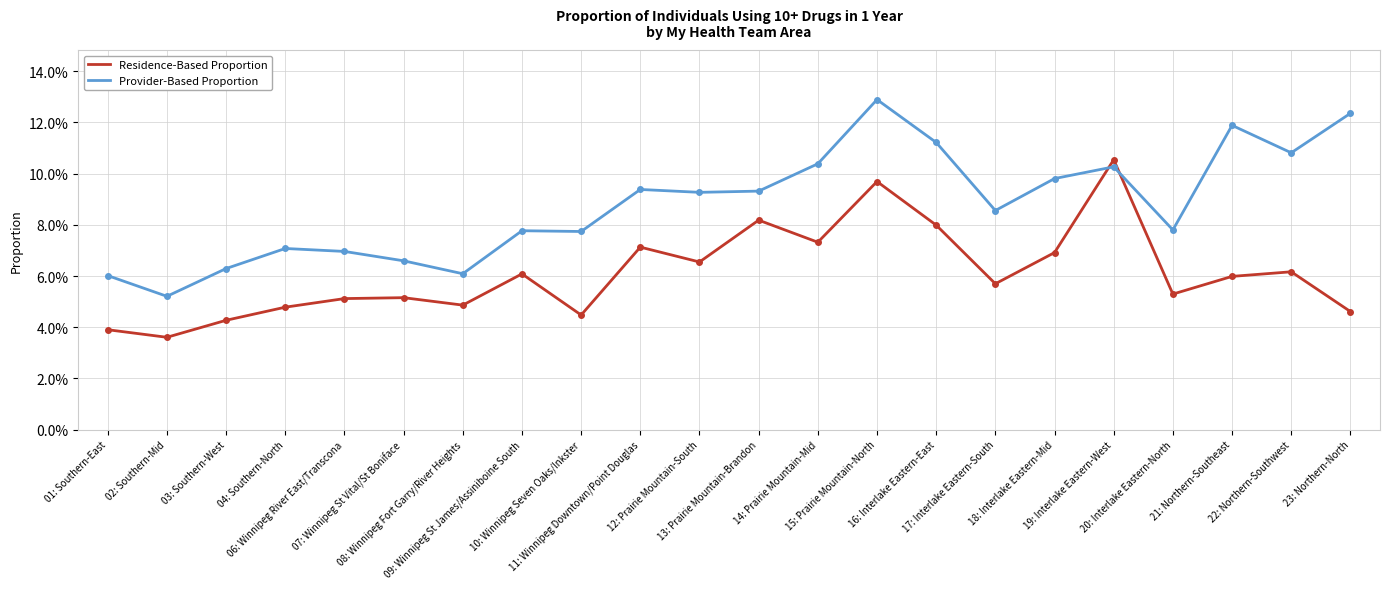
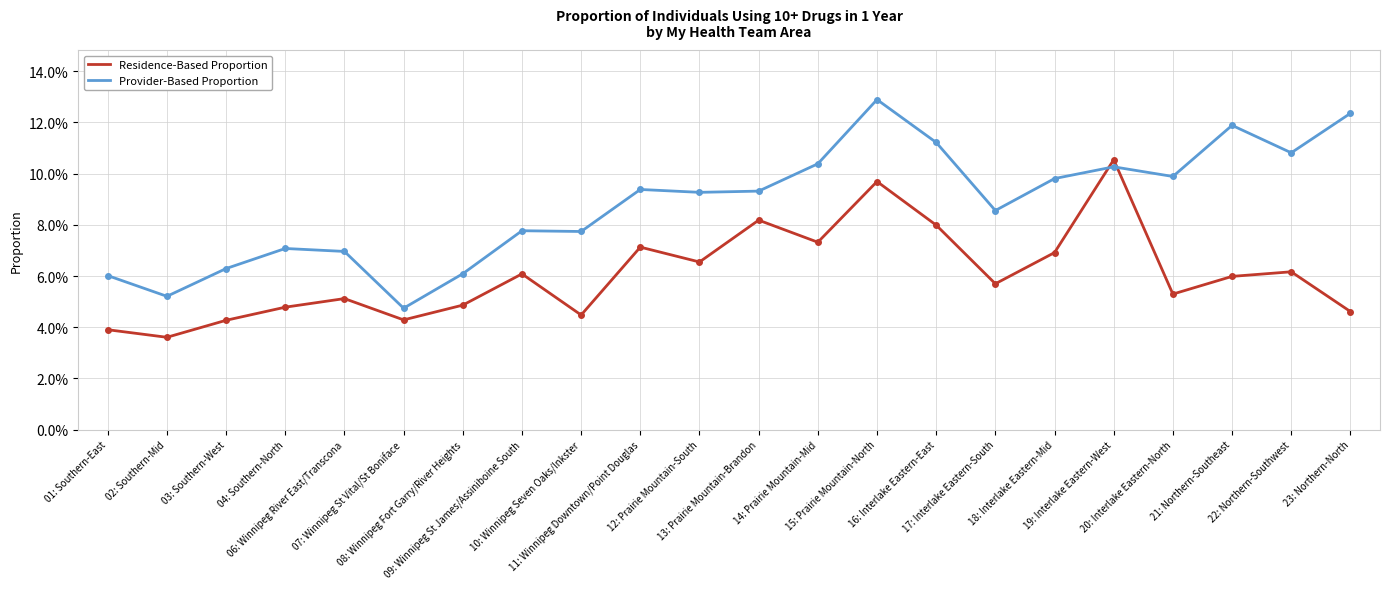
  {
    "Residence-Based Proportion": {
      "01: Southern-East": "3.9%",
      "02: Southern-Mid": "3.6%",
      "03: Southern-West": "4.3%",
      "04: Southern-North": "4.8%",
      "06: Winnipeg River East/Transcona": "5.1%",
-     "07: Winnipeg St Vital/St Boniface": "5.2%",
+     "07: Winnipeg St Vital/St Boniface": "4.3%",
      "08: Winnipeg Fort Garry/River Heights": "4.9%",
      "09: Winnipeg St James/Assiniboine South": "6.1%",
      "10: Winnipeg Seven Oaks/Inkster": "4.5%",
      "11: Winnipeg Downtown/Point Douglas": "7.1%",
      "12: Prairie Mountain-South": "6.5%",
      "13: Prairie Mountain-Brandon": "8.2%",
      "14: Prairie Mountain-Mid": "7.3%",
      "15: Prairie Mountain-North": "9.7%",
      "16: Interlake Eastern-East": "8.0%",
      "17: Interlake Eastern-South": "5.7%",
      "18: Interlake Eastern-Mid": "6.9%",
      "19: Interlake Eastern-West": "10.5%",
      "20: Interlake Eastern-North": "5.3%",
      "21: Northern-Southeast": "6.0%",
      "22: Northern-Southwest": "6.2%",
      "23: Northern-North": "4.6%"
    },
    "Provider-Based Proportion": {
      "01: Southern-East": "6.0%",
      "02: Southern-Mid": "5.2%",
      "03: Southern-West": "6.3%",
      "04: Southern-North": "7.1%",
      "06: Winnipeg River East/Transcona": "7.0%",
-     "07: Winnipeg St Vital/St Boniface": "6.6%",
+     "07: Winnipeg St Vital/St Boniface": "4.7%",
      "08: Winnipeg Fort Garry/River Heights": "6.1%",
      "09: Winnipeg St James/Assiniboine South": "7.8%",
      "10: Winnipeg Seven Oaks/Inkster": "7.7%",
      "11: Winnipeg Downtown/Point Douglas": "9.4%",
      "12: Prairie Mountain-South": "9.3%",
      "13: Prairie Mountain-Brandon": "9.3%",
      "14: Prairie Mountain-Mid": "10.4%",
      "15: Prairie Mountain-North": "12.9%",
      "16: Interlake Eastern-East": "11.2%",
      "17: Interlake Eastern-South": "8.6%",
      "18: Interlake Eastern-Mid": "9.8%",
      "19: Interlake Eastern-West": "10.3%",
-     "20: Interlake Eastern-North": "7.8%",
+     "20: Interlake Eastern-North": "9.9%",
      "21: Northern-Southeast": "11.9%",
      "22: Northern-Southwest": "10.8%",
      "23: Northern-North": "12.4%"
    }
  }
